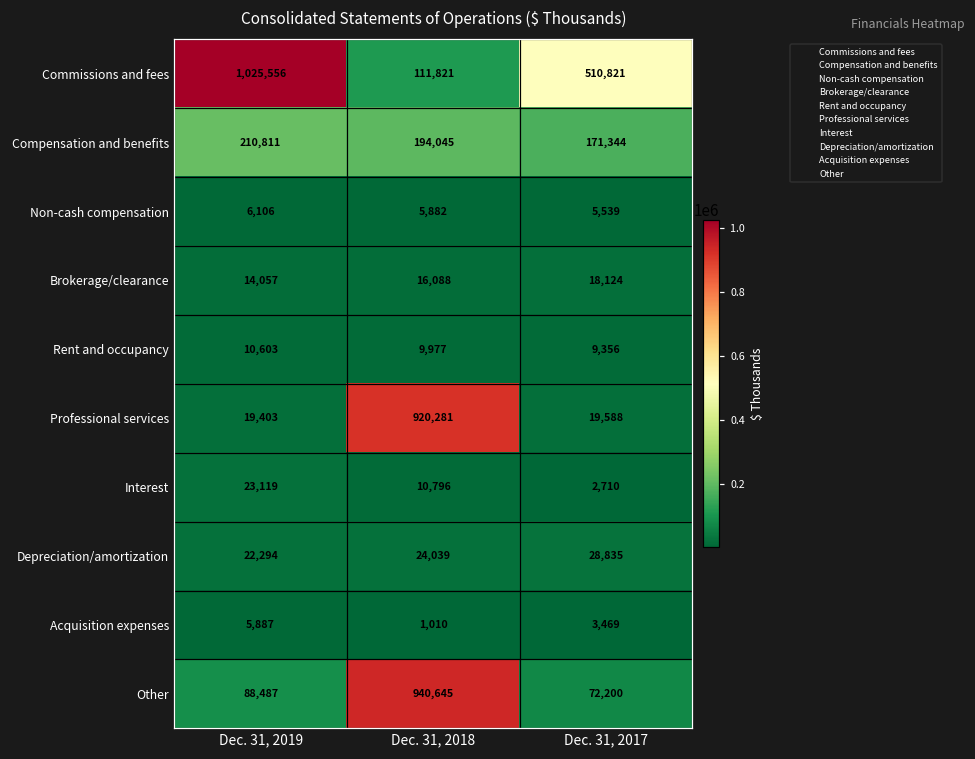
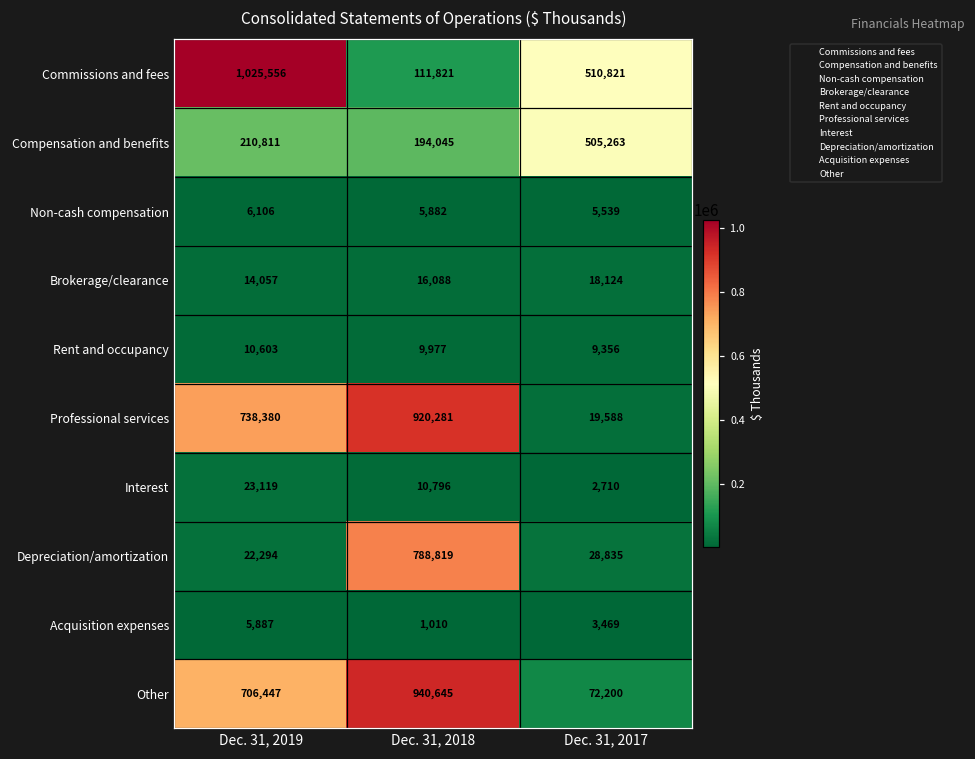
  {
    "Commissions and fees": {
      "Dec. 31, 2019": "1,025,556",
      "Dec. 31, 2018": "111,821",
      "Dec. 31, 2017": "510,821"
    },
    "Compensation and benefits": {
      "Dec. 31, 2019": "210,811",
      "Dec. 31, 2018": "194,045",
-     "Dec. 31, 2017": "171,344"
+     "Dec. 31, 2017": "505,263"
    },
    "Non-cash compensation": {
      "Dec. 31, 2019": "6,106",
      "Dec. 31, 2018": "5,882",
      "Dec. 31, 2017": "5,539"
    },
    "Brokerage/clearance": {
      "Dec. 31, 2019": "14,057",
      "Dec. 31, 2018": "16,088",
      "Dec. 31, 2017": "18,124"
    },
    "Rent and occupancy": {
      "Dec. 31, 2019": "10,603",
      "Dec. 31, 2018": "9,977",
      "Dec. 31, 2017": "9,356"
    },
    "Professional services": {
-     "Dec. 31, 2019": "19,403",
+     "Dec. 31, 2019": "738,380",
      "Dec. 31, 2018": "920,281",
      "Dec. 31, 2017": "19,588"
    },
    "Interest": {
      "Dec. 31, 2019": "23,119",
      "Dec. 31, 2018": "10,796",
      "Dec. 31, 2017": "2,710"
    },
    "Depreciation/amortization": {
      "Dec. 31, 2019": "22,294",
-     "Dec. 31, 2018": "24,039",
+     "Dec. 31, 2018": "788,819",
      "Dec. 31, 2017": "28,835"
    },
    "Acquisition expenses": {
      "Dec. 31, 2019": "5,887",
      "Dec. 31, 2018": "1,010",
      "Dec. 31, 2017": "3,469"
    },
    "Other": {
-     "Dec. 31, 2019": "88,487",
+     "Dec. 31, 2019": "706,447",
      "Dec. 31, 2018": "940,645",
      "Dec. 31, 2017": "72,200"
    }
  }
